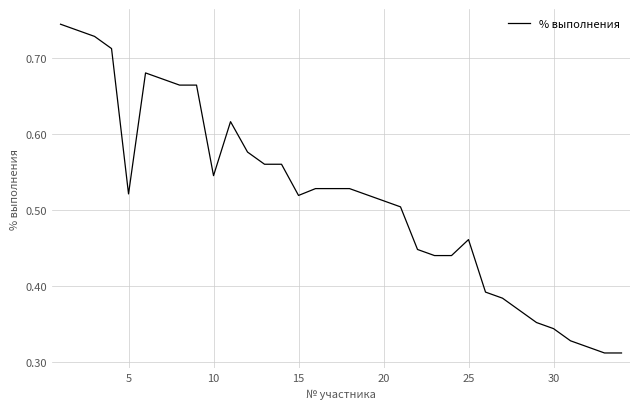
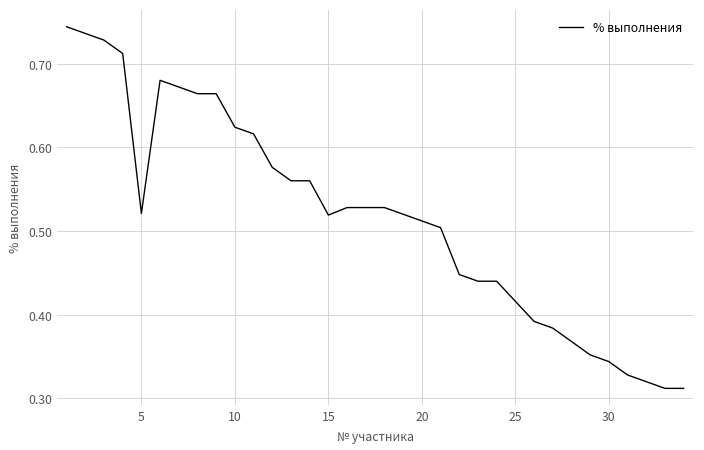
  {
    "5": 0.52,
-   "10": 0.55,
+   "10": 0.62,
    "15": 0.52,
    "20": 0.51,
-   "25": 0.46,
+   "25": 0.42,
    "30": 0.34
  }
